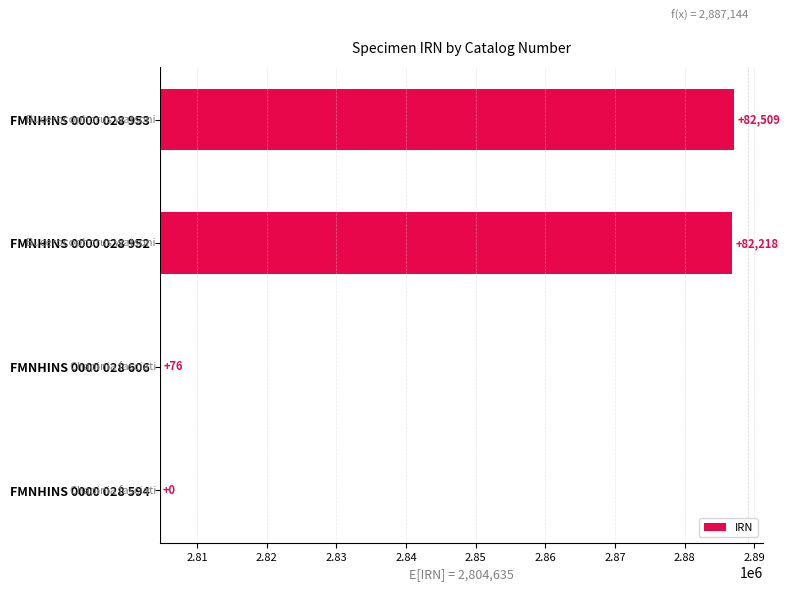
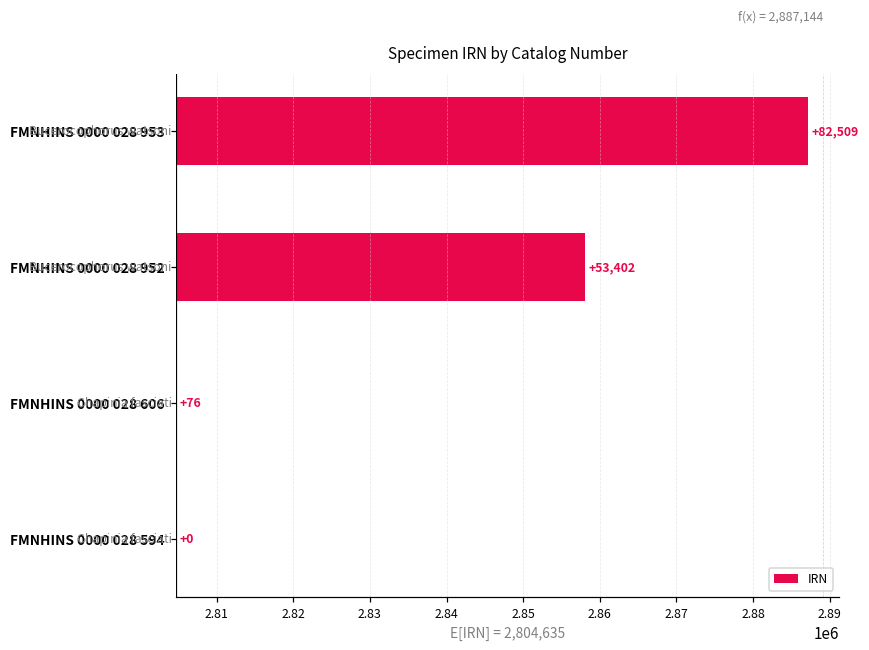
  {
    "FMNHINS 0000 028 953": "+82,509",
-   "FMNHINS 0000 028 952": "+82,218",
+   "FMNHINS 0000 028 952": "+53,402",
    "FMNHINS 0000 028 606": "+76",
    "FMNHINS 0000 028 594": "+0"
  }
